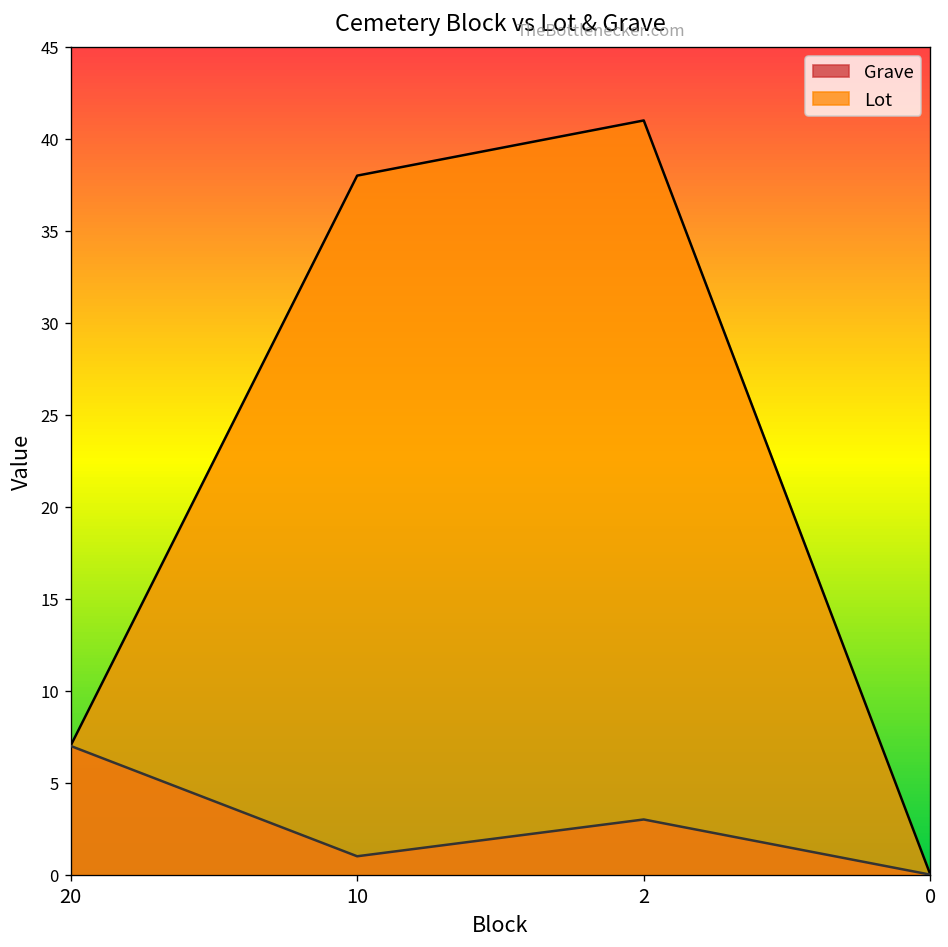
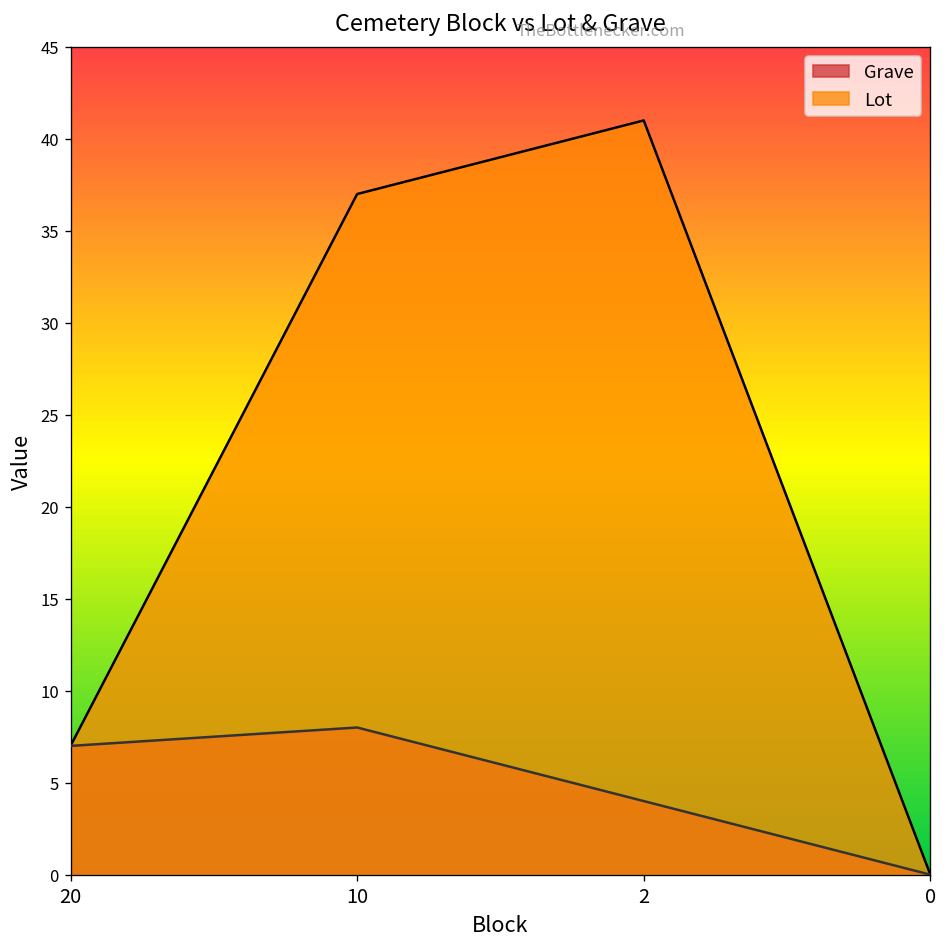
  {
    "Grave": {
-     "10": 1,
-     "2": 3
+     "10": 8,
+     "2": 4
    },
    "Lot": {
-     "10": 38,
+     "10": 37,
      "2": 41
    }
  }
